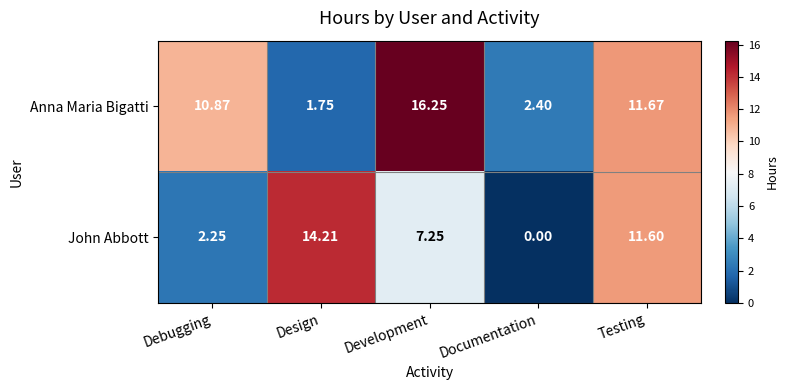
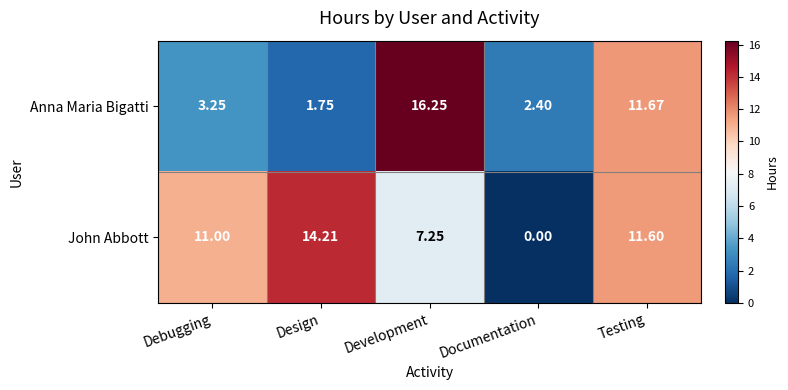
  {
    "Anna Maria Bigatti": {
-     "Debugging": 10.87,
+     "Debugging": 3.25,
      "Design": 1.75,
      "Development": 16.25,
      "Documentation": 2.40,
      "Testing": 11.67
    },
    "John Abbott": {
-     "Debugging": 2.25,
+     "Debugging": 11.00,
      "Design": 14.21,
      "Development": 7.25,
      "Documentation": 0.00,
      "Testing": 11.60
    }
  }
